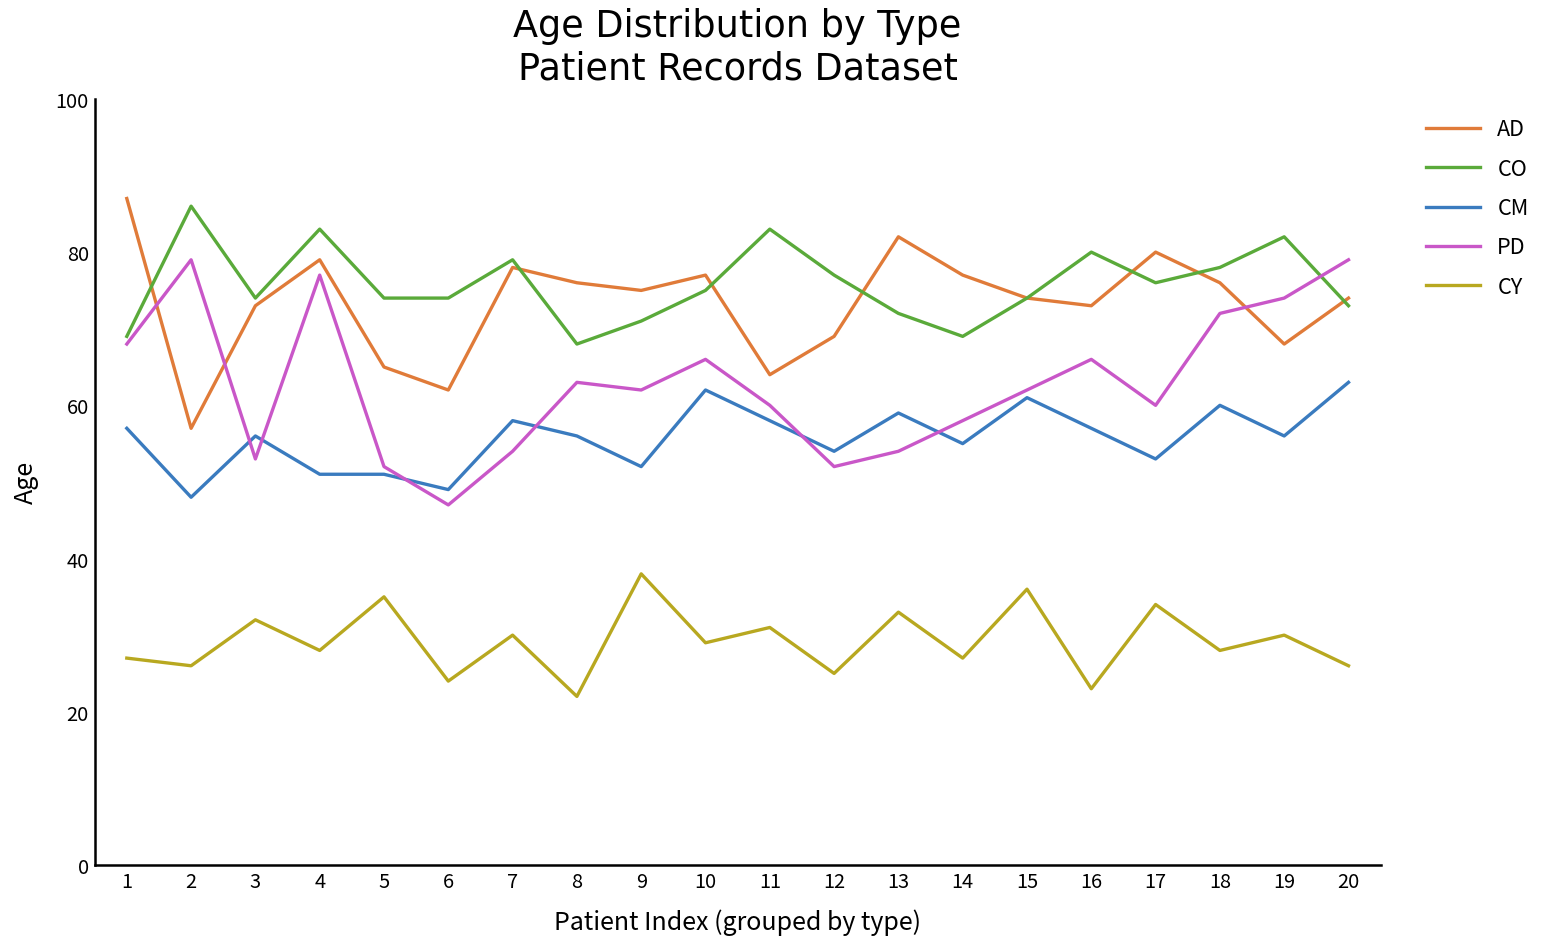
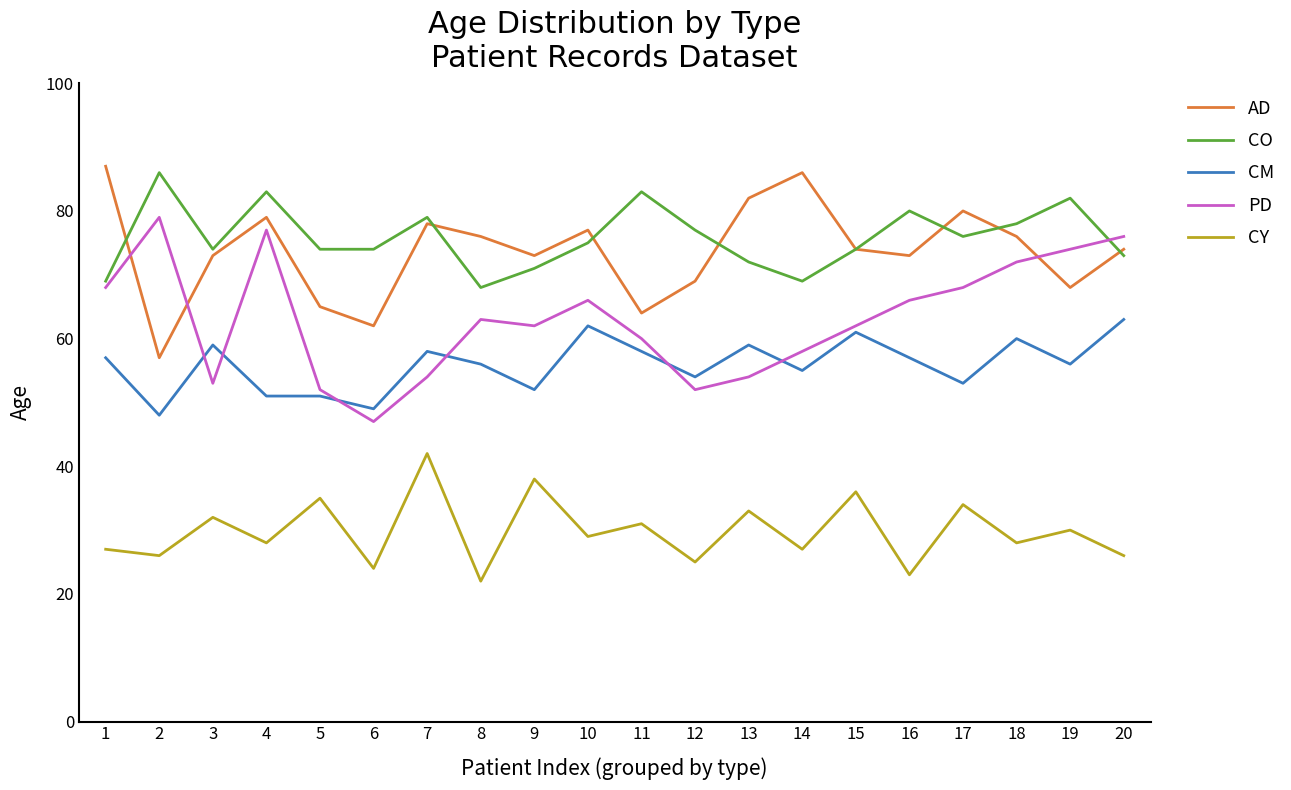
  {
    "AD": {
      "1": 87,
      "2": 57,
      "3": 73,
      "4": 79,
      "5": 65,
      "6": 62,
      "7": 78,
      "8": 76,
-     "9": 75,
+     "9": 73,
      "10": 77,
      "11": 64,
      "12": 69,
      "13": 82,
-     "14": 77,
+     "14": 86,
      "16": 73,
      "17": 80,
      "18": 76,
      "19": 68,
      "20": 74
    },
    "CO": {
      "1": 69,
      "2": 86,
      "3": 74,
      "4": 83,
      "5": 74,
      "6": 74,
      "7": 79,
      "8": 68,
      "9": 71,
      "10": 75,
      "11": 83,
      "12": 77,
      "13": 72,
      "14": 69,
      "16": 80,
      "17": 76,
      "18": 78,
      "19": 82,
      "20": 73
    },
    "CM": {
      "1": 57,
      "2": 48,
-     "3": 56,
+     "3": 59,
      "4": 51,
      "5": 51,
      "6": 49,
      "7": 58,
      "8": 56,
      "9": 52,
      "10": 62,
      "11": 58,
      "12": 54,
      "13": 59,
      "14": 55,
      "15": 61,
      "16": 57,
      "17": 53,
      "18": 60,
      "19": 56,
      "20": 63
    },
    "PD": {
      "1": 68,
      "2": 79,
      "3": 53,
      "4": 77,
      "5": 52,
      "6": 47,
      "7": 54,
      "8": 63,
      "9": 62,
      "10": 66,
      "11": 60,
      "12": 52,
      "13": 54,
      "14": 58,
      "15": 62,
      "16": 66,
-     "17": 60,
+     "17": 68,
      "18": 72,
      "19": 74,
-     "20": 79
+     "20": 76
    },
    "CY": {
      "1": 27,
      "2": 26,
      "3": 32,
      "4": 28,
      "5": 35,
      "6": 24,
-     "7": 30,
+     "7": 42,
      "8": 22,
      "9": 38,
      "10": 29,
      "11": 31,
      "12": 25,
      "13": 33,
      "14": 27,
      "15": 36,
      "16": 23,
      "17": 34,
      "18": 28,
      "19": 30,
      "20": 26
    }
  }
